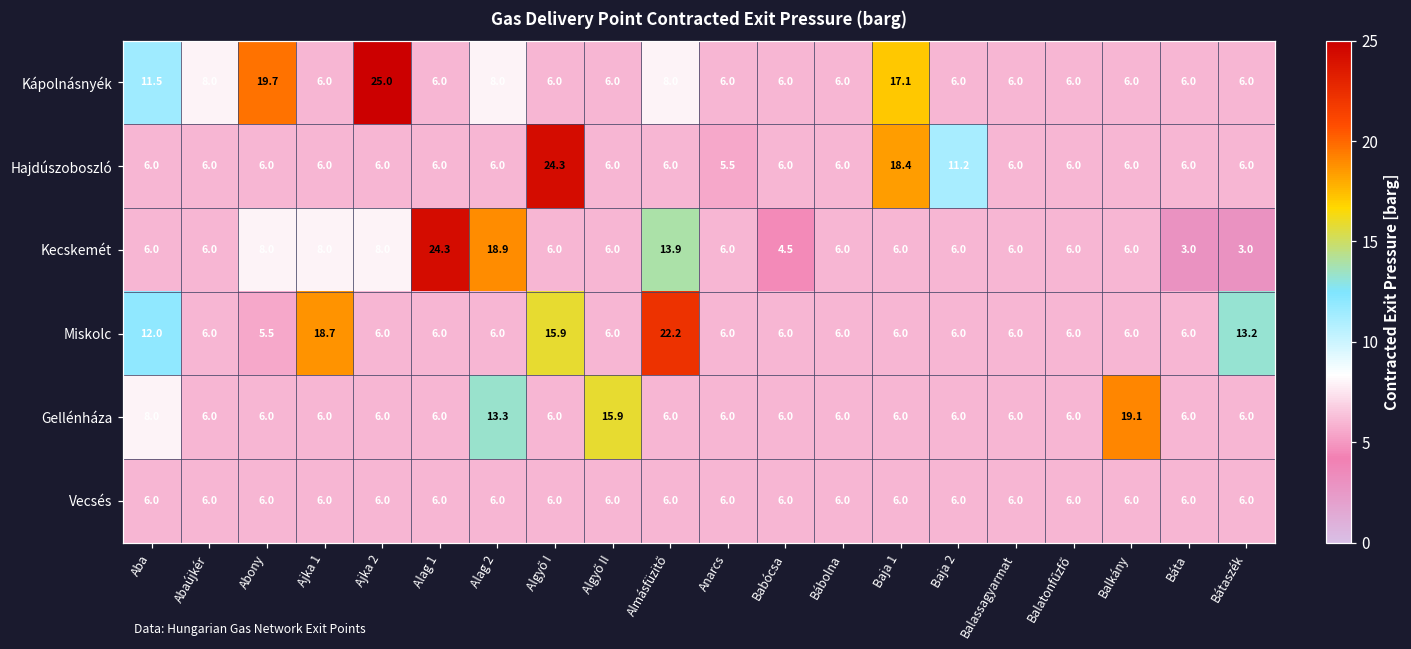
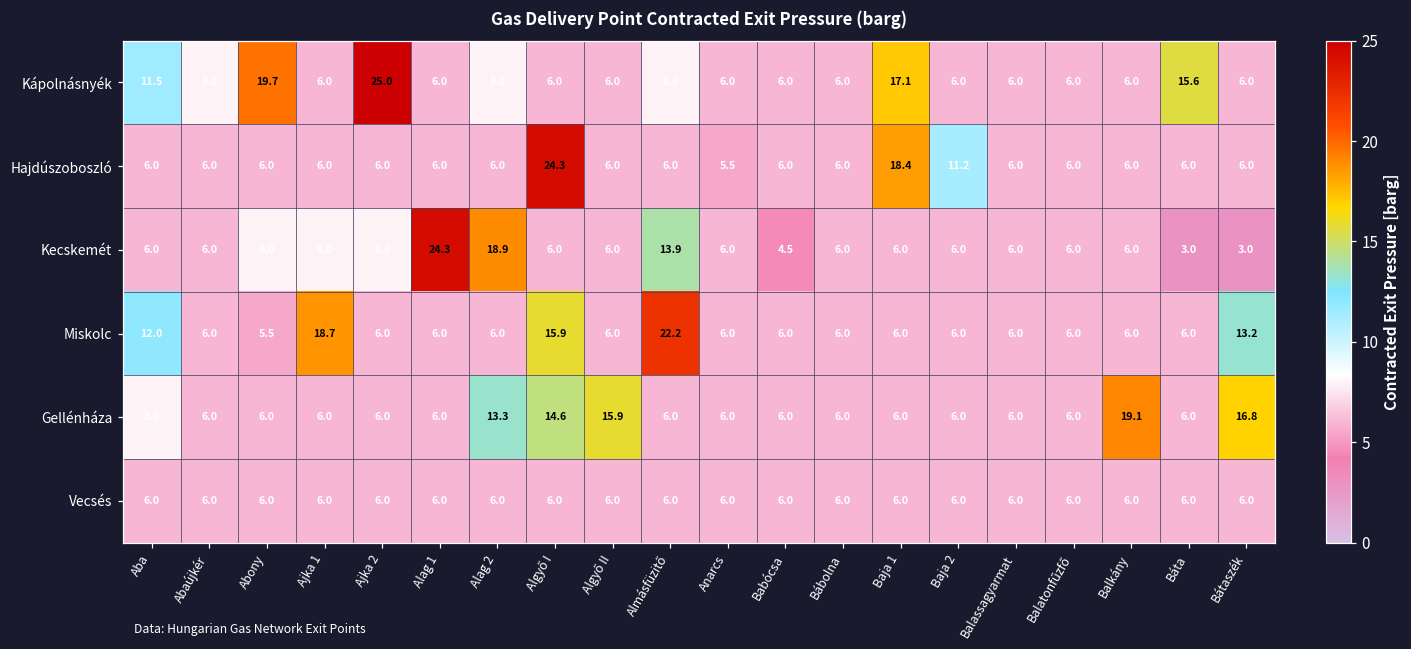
  {
    "Kápolnásnyék": {
      "Aba": 11.5,
      "Abony": 19.7,
      "Ajka 1": 6.0,
      "Ajka 2": 25.0,
      "Alag 1": 6.0,
      "Algyő I": 6.0,
      "Algyő II": 6.0,
      "Anarcs": 6.0,
      "Babócsa": 6.0,
      "Bábolna": 6.0,
      "Baja 1": 17.1,
      "Baja 2": 6.0,
      "Balassagyarmat": 6.0,
      "Balatonfűzfő": 6.0,
      "Balkány": 6.0,
-     "Báta": 6.0,
+     "Báta": 15.6,
      "Bátaszék": 6.0
    },
    "Hajdúszoboszló": {
      "Aba": 6.0,
      "Abaújkér": 6.0,
      "Abony": 6.0,
      "Ajka 1": 6.0,
      "Ajka 2": 6.0,
      "Alag 1": 6.0,
      "Alag 2": 6.0,
      "Algyő I": 24.3,
      "Algyő II": 6.0,
      "Almásfüzitő": 6.0,
      "Anarcs": 5.5,
      "Babócsa": 6.0,
      "Bábolna": 6.0,
      "Baja 1": 18.4,
      "Baja 2": 11.2,
      "Balassagyarmat": 6.0,
      "Balatonfűzfő": 6.0,
      "Balkány": 6.0,
      "Báta": 6.0,
      "Bátaszék": 6.0
    },
    "Kecskemét": {
      "Aba": 6.0,
      "Abaújkér": 6.0,
      "Alag 1": 24.3,
      "Alag 2": 18.9,
      "Algyő I": 6.0,
      "Algyő II": 6.0,
      "Almásfüzitő": 13.9,
      "Anarcs": 6.0,
      "Babócsa": 4.5,
      "Bábolna": 6.0,
      "Baja 1": 6.0,
      "Baja 2": 6.0,
      "Balassagyarmat": 6.0,
      "Balatonfűzfő": 6.0,
      "Balkány": 6.0,
      "Báta": 3.0,
      "Bátaszék": 3.0
    },
    "Miskolc": {
      "Aba": 12.0,
      "Abaújkér": 6.0,
      "Abony": 5.5,
      "Ajka 1": 18.7,
      "Ajka 2": 6.0,
      "Alag 1": 6.0,
      "Alag 2": 6.0,
      "Algyő I": 15.9,
      "Algyő II": 6.0,
      "Almásfüzitő": 22.2,
      "Anarcs": 6.0,
      "Babócsa": 6.0,
      "Bábolna": 6.0,
      "Baja 1": 6.0,
      "Baja 2": 6.0,
      "Balassagyarmat": 6.0,
      "Balatonfűzfő": 6.0,
      "Balkány": 6.0,
      "Báta": 6.0,
      "Bátaszék": 13.2
    },
    "Gellénháza": {
      "Abaújkér": 6.0,
      "Abony": 6.0,
      "Ajka 1": 6.0,
      "Ajka 2": 6.0,
      "Alag 1": 6.0,
      "Alag 2": 13.3,
-     "Algyő I": 6.0,
+     "Algyő I": 14.6,
      "Algyő II": 15.9,
      "Almásfüzitő": 6.0,
      "Anarcs": 6.0,
      "Babócsa": 6.0,
      "Bábolna": 6.0,
      "Baja 1": 6.0,
      "Baja 2": 6.0,
      "Balassagyarmat": 6.0,
      "Balatonfűzfő": 6.0,
      "Balkány": 19.1,
      "Báta": 6.0,
-     "Bátaszék": 6.0
+     "Bátaszék": 16.8
    },
    "Vecsés": {
      "Aba": 6.0,
      "Abaújkér": 6.0,
      "Abony": 6.0,
      "Ajka 1": 6.0,
      "Ajka 2": 6.0,
      "Alag 1": 6.0,
      "Alag 2": 6.0,
      "Algyő I": 6.0,
      "Algyő II": 6.0,
      "Almásfüzitő": 6.0,
      "Anarcs": 6.0,
      "Babócsa": 6.0,
      "Bábolna": 6.0,
      "Baja 1": 6.0,
      "Baja 2": 6.0,
      "Balassagyarmat": 6.0,
      "Balatonfűzfő": 6.0,
      "Balkány": 6.0,
      "Báta": 6.0,
      "Bátaszék": 6.0
    }
  }
